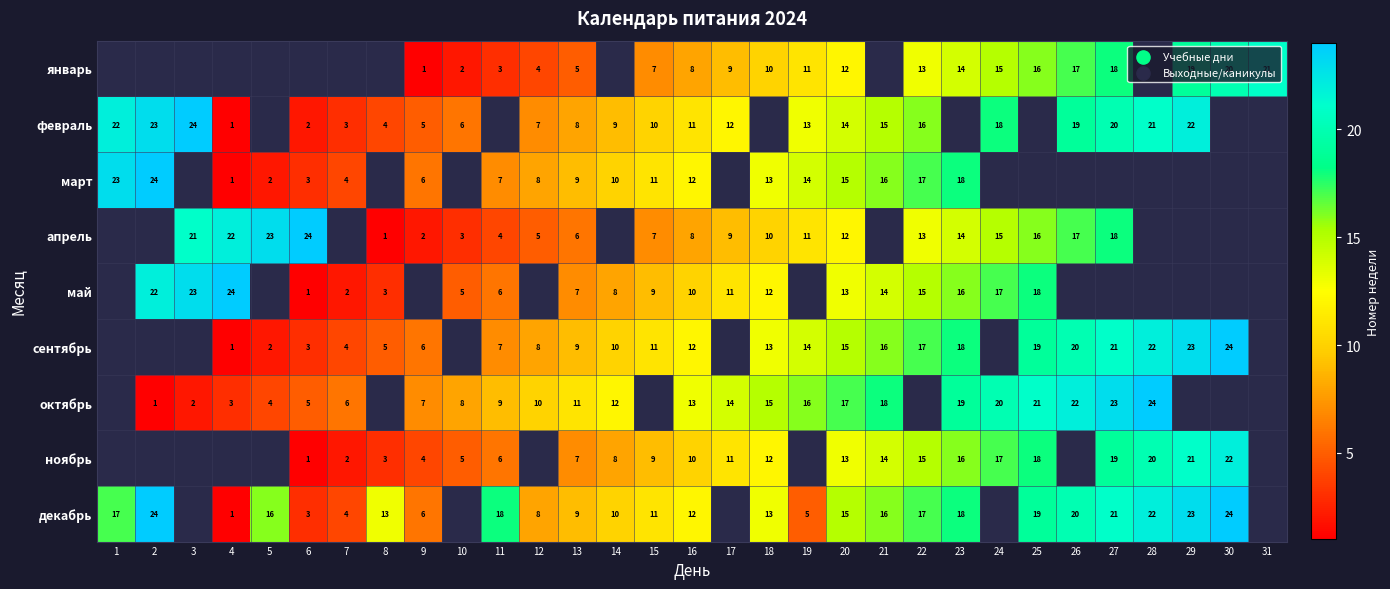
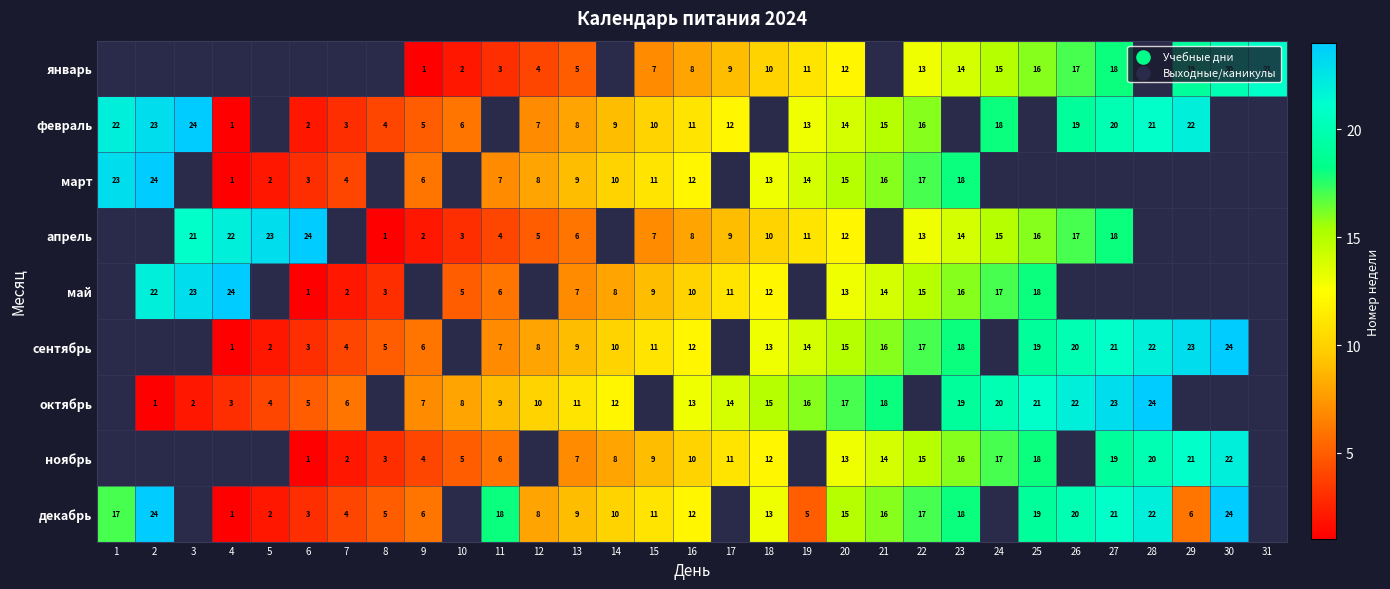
  {
    "январь": {
      "9": 1,
      "10": 2,
      "11": 3,
      "12": 4,
      "13": 5,
      "15": 7,
      "16": 8,
      "17": 9,
      "18": 10,
      "19": 11,
      "20": 12,
      "22": 13,
      "23": 14,
      "24": 15,
      "25": 16,
      "26": 17,
      "27": 18
    },
    "февраль": {
      "1": 22,
      "2": 23,
      "3": 24,
      "4": 1,
      "6": 2,
      "7": 3,
      "8": 4,
      "9": 5,
      "10": 6,
      "12": 7,
      "13": 8,
      "14": 9,
      "15": 10,
      "16": 11,
      "17": 12,
      "19": 13,
      "20": 14,
      "21": 15,
      "22": 16,
      "24": 18,
      "26": 19,
      "27": 20,
      "28": 21,
      "29": 22
    },
    "март": {
      "1": 23,
      "2": 24,
      "4": 1,
      "5": 2,
      "6": 3,
      "7": 4,
      "9": 6,
      "11": 7,
      "12": 8,
      "13": 9,
      "14": 10,
      "15": 11,
      "16": 12,
      "18": 13,
      "19": 14,
      "20": 15,
      "21": 16,
      "22": 17,
      "23": 18
    },
    "апрель": {
      "3": 21,
      "4": 22,
      "5": 23,
      "6": 24,
      "8": 1,
      "9": 2,
      "10": 3,
      "11": 4,
      "12": 5,
      "13": 6,
      "15": 7,
      "16": 8,
      "17": 9,
      "18": 10,
      "19": 11,
      "20": 12,
      "22": 13,
      "23": 14,
      "24": 15,
      "25": 16,
      "26": 17,
      "27": 18
    },
    "май": {
      "2": 22,
      "3": 23,
      "4": 24,
      "6": 1,
      "7": 2,
      "8": 3,
      "10": 5,
      "11": 6,
      "13": 7,
      "14": 8,
      "15": 9,
      "16": 10,
      "17": 11,
      "18": 12,
      "20": 13,
      "21": 14,
      "22": 15,
      "23": 16,
      "24": 17,
      "25": 18
    },
    "сентябрь": {
      "4": 1,
      "5": 2,
      "6": 3,
      "7": 4,
      "8": 5,
      "9": 6,
      "11": 7,
      "12": 8,
      "13": 9,
      "14": 10,
      "15": 11,
      "16": 12,
      "18": 13,
      "19": 14,
      "20": 15,
      "21": 16,
      "22": 17,
      "23": 18,
      "25": 19,
      "26": 20,
      "27": 21,
      "28": 22,
      "29": 23,
      "30": 24
    },
    "октябрь": {
      "2": 1,
      "3": 2,
      "4": 3,
      "5": 4,
      "6": 5,
      "7": 6,
      "9": 7,
      "10": 8,
      "11": 9,
      "12": 10,
      "13": 11,
      "14": 12,
      "16": 13,
      "17": 14,
      "18": 15,
      "19": 16,
      "20": 17,
      "21": 18,
      "23": 19,
      "24": 20,
      "25": 21,
      "26": 22,
      "27": 23,
      "28": 24
    },
    "ноябрь": {
      "6": 1,
      "7": 2,
      "8": 3,
      "9": 4,
      "10": 5,
      "11": 6,
      "13": 7,
      "14": 8,
      "15": 9,
      "16": 10,
      "17": 11,
      "18": 12,
      "20": 13,
      "21": 14,
      "22": 15,
      "23": 16,
      "24": 17,
      "25": 18,
      "27": 19,
      "28": 20,
      "29": 21,
      "30": 22
    },
    "декабрь": {
      "1": 17,
      "2": 24,
      "4": 1,
-     "5": 16,
+     "5": 2,
      "6": 3,
      "7": 4,
-     "8": 13,
+     "8": 5,
      "9": 6,
      "11": 18,
      "12": 8,
      "13": 9,
      "14": 10,
      "15": 11,
      "16": 12,
      "18": 13,
      "19": 5,
      "20": 15,
      "21": 16,
      "22": 17,
      "23": 18,
      "25": 19,
      "26": 20,
      "27": 21,
      "28": 22,
-     "29": 23,
+     "29": 6,
      "30": 24
    }
  }
